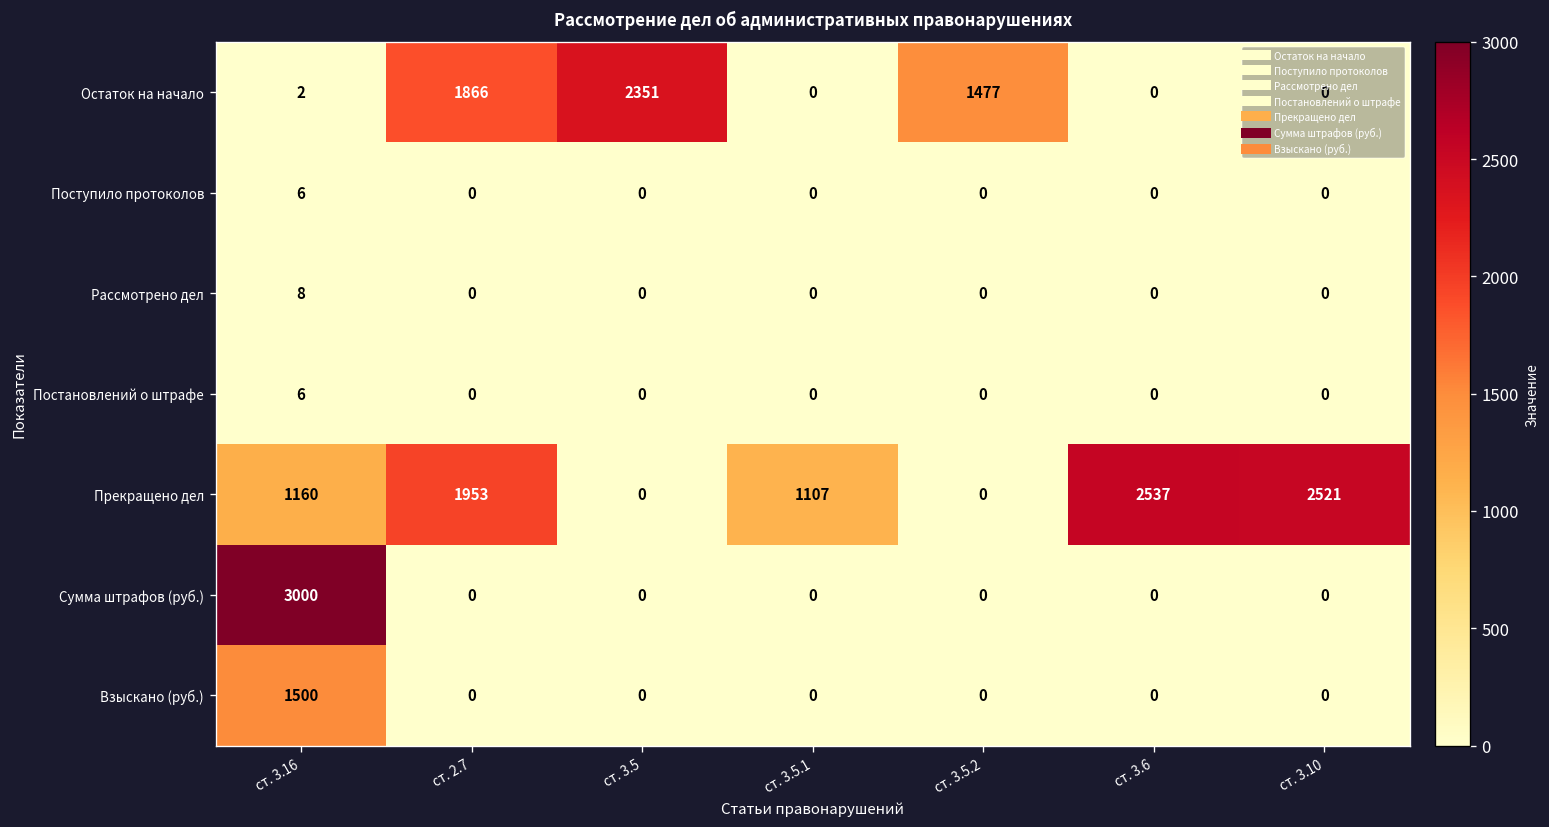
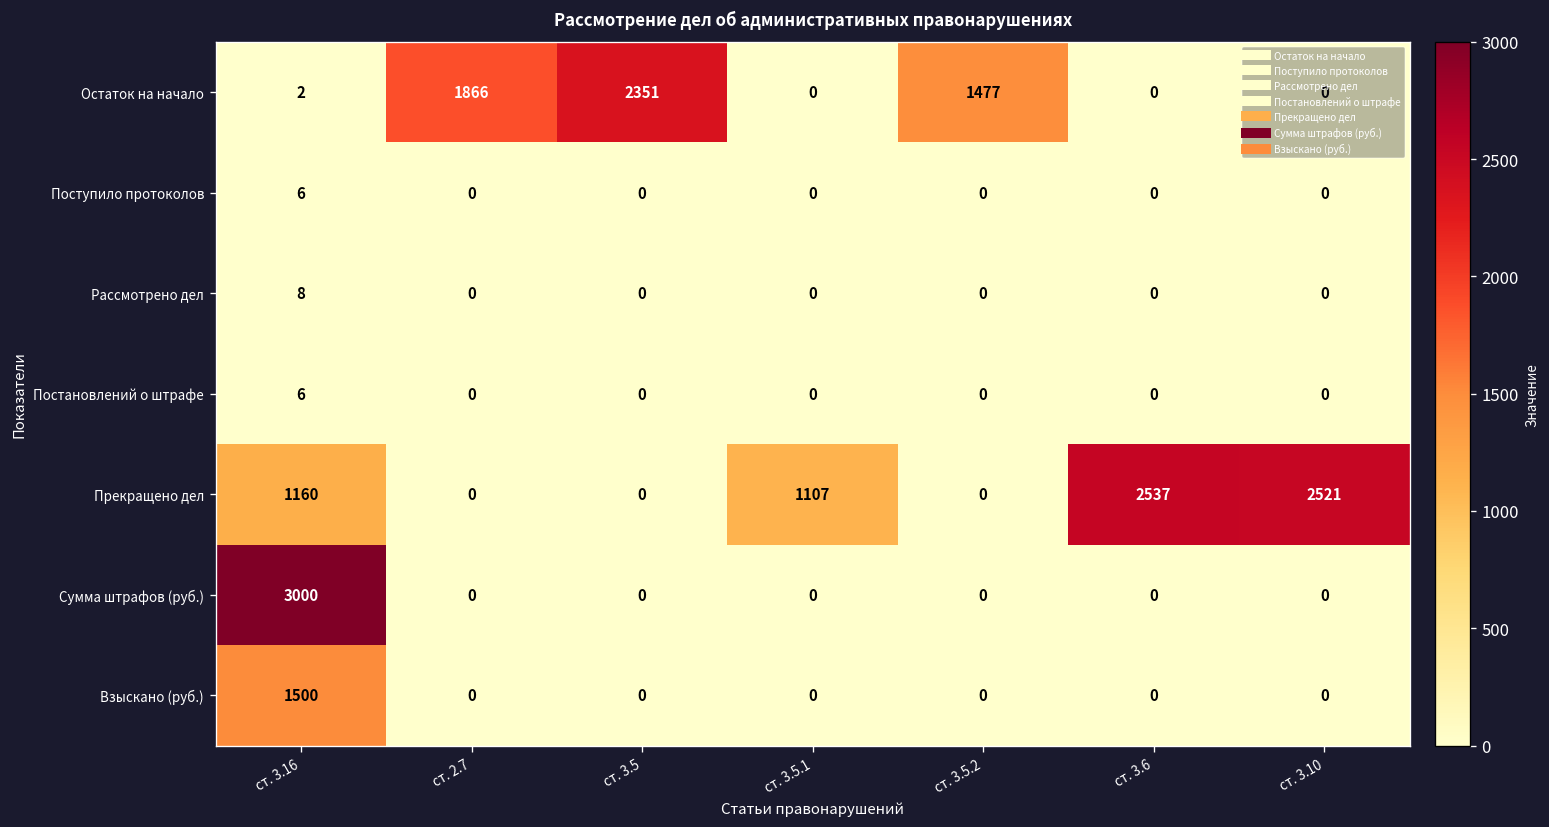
  {
    "Остаток на начало": {
      "ст. 3.16": 2,
      "ст. 2.7": 1866,
      "ст. 3.5": 2351,
      "ст. 3.5.1": 0,
      "ст. 3.5.2": 1477,
      "ст. 3.6": 0
    },
    "Поступило протоколов": {
      "ст. 3.16": 6,
      "ст. 2.7": 0,
      "ст. 3.5": 0,
      "ст. 3.5.1": 0,
      "ст. 3.5.2": 0,
      "ст. 3.6": 0,
      "ст. 3.10": 0
    },
    "Рассмотрено дел": {
      "ст. 3.16": 8,
      "ст. 2.7": 0,
      "ст. 3.5": 0,
      "ст. 3.5.1": 0,
      "ст. 3.5.2": 0,
      "ст. 3.6": 0,
      "ст. 3.10": 0
    },
    "Постановлений о штрафе": {
      "ст. 3.16": 6,
      "ст. 2.7": 0,
      "ст. 3.5": 0,
      "ст. 3.5.1": 0,
      "ст. 3.5.2": 0,
      "ст. 3.6": 0,
      "ст. 3.10": 0
    },
    "Прекращено дел": {
      "ст. 3.16": 1160,
-     "ст. 2.7": 1953,
+     "ст. 2.7": 0,
      "ст. 3.5": 0,
      "ст. 3.5.1": 1107,
      "ст. 3.5.2": 0,
      "ст. 3.6": 2537,
      "ст. 3.10": 2521
    },
    "Сумма штрафов (руб.)": {
      "ст. 3.16": 3000,
      "ст. 2.7": 0,
      "ст. 3.5": 0,
      "ст. 3.5.1": 0,
      "ст. 3.5.2": 0,
      "ст. 3.6": 0,
      "ст. 3.10": 0
    },
    "Взыскано (руб.)": {
      "ст. 3.16": 1500,
      "ст. 2.7": 0,
      "ст. 3.5": 0,
      "ст. 3.5.1": 0,
      "ст. 3.5.2": 0,
      "ст. 3.6": 0,
      "ст. 3.10": 0
    }
  }
